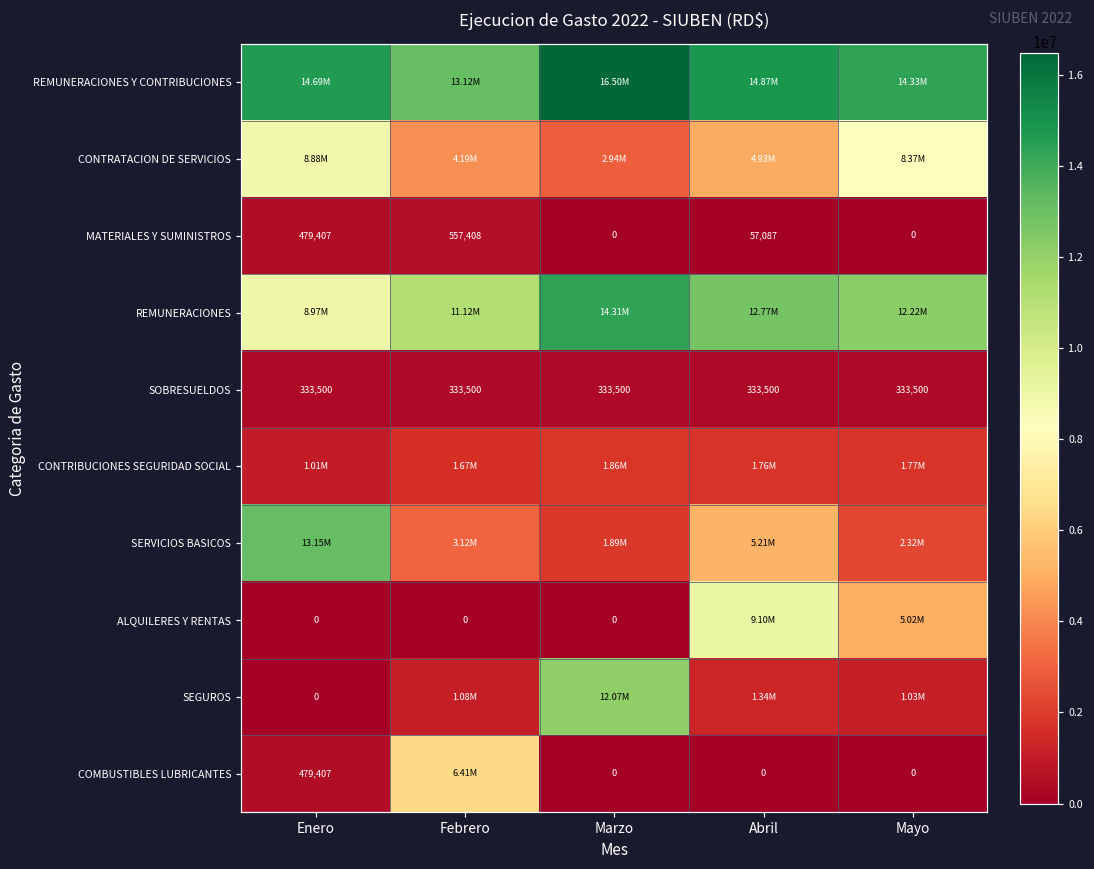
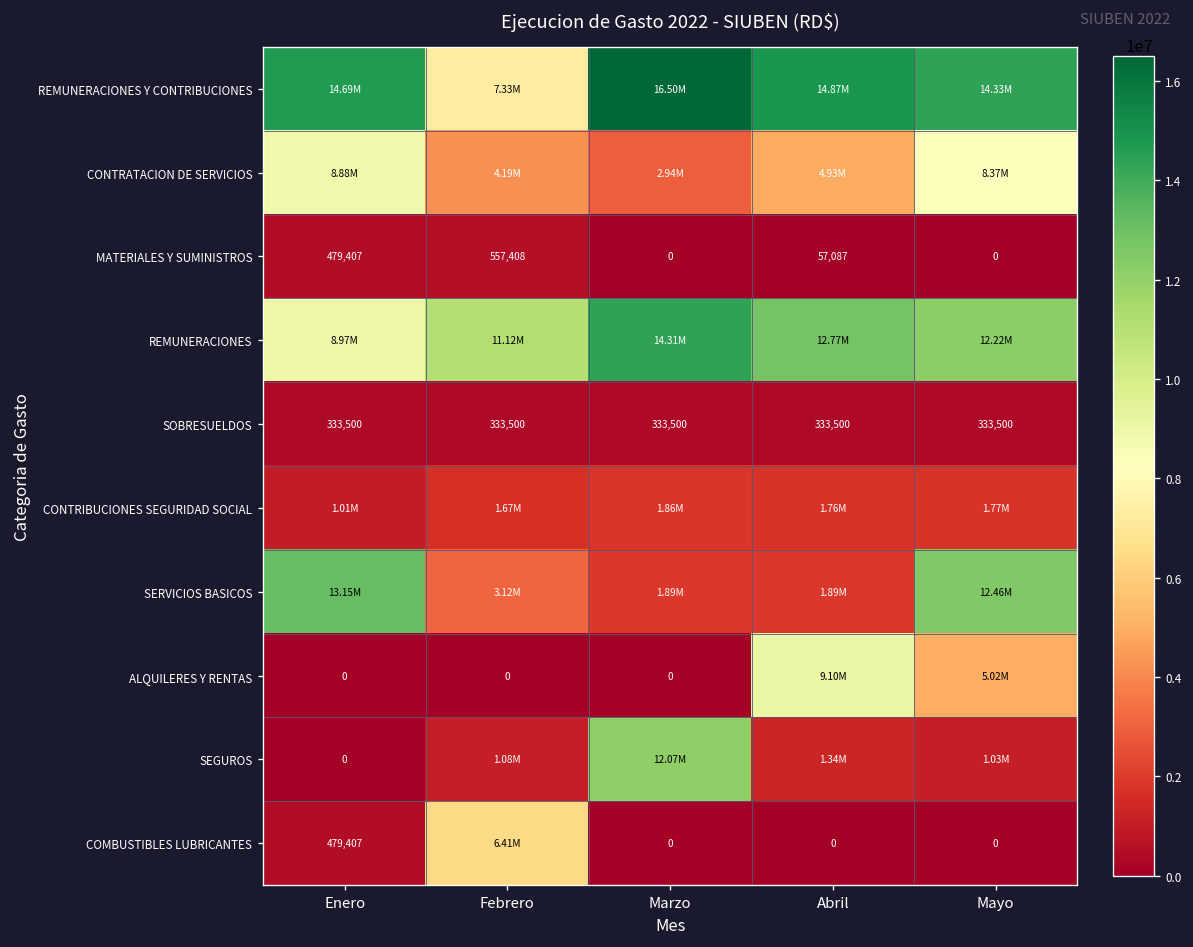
  {
    "REMUNERACIONES Y CONTRIBUCIONES": {
      "Enero": "14.69M",
-     "Febrero": "13.12M",
+     "Febrero": "7.33M",
      "Marzo": "16.50M",
      "Abril": "14.87M",
      "Mayo": "14.33M"
    },
    "CONTRATACION DE SERVICIOS": {
      "Enero": "8.88M",
      "Febrero": "4.19M",
      "Marzo": "2.94M",
      "Abril": "4.93M",
      "Mayo": "8.37M"
    },
    "MATERIALES Y SUMINISTROS": {
      "Enero": "479,407",
      "Febrero": "557,408",
      "Marzo": "0",
      "Abril": "57,087",
      "Mayo": "0"
    },
    "REMUNERACIONES": {
      "Enero": "8.97M",
      "Febrero": "11.12M",
      "Marzo": "14.31M",
      "Abril": "12.77M",
      "Mayo": "12.22M"
    },
    "SOBRESUELDOS": {
      "Enero": "333,500",
      "Febrero": "333,500",
      "Marzo": "333,500",
      "Abril": "333,500",
      "Mayo": "333,500"
    },
    "CONTRIBUCIONES SEGURIDAD SOCIAL": {
      "Enero": "1.01M",
      "Febrero": "1.67M",
      "Marzo": "1.86M",
      "Abril": "1.76M",
      "Mayo": "1.77M"
    },
    "SERVICIOS BASICOS": {
      "Enero": "13.15M",
      "Febrero": "3.12M",
      "Marzo": "1.89M",
-     "Abril": "5.21M",
-     "Mayo": "2.32M"
+     "Abril": "1.89M",
+     "Mayo": "12.46M"
    },
    "ALQUILERES Y RENTAS": {
      "Enero": "0",
      "Febrero": "0",
      "Marzo": "0",
      "Abril": "9.10M",
      "Mayo": "5.02M"
    },
    "SEGUROS": {
      "Enero": "0",
      "Febrero": "1.08M",
      "Marzo": "12.07M",
      "Abril": "1.34M",
      "Mayo": "1.03M"
    },
    "COMBUSTIBLES LUBRICANTES": {
      "Enero": "479,407",
      "Febrero": "6.41M",
      "Marzo": "0",
      "Abril": "0",
      "Mayo": "0"
    }
  }
